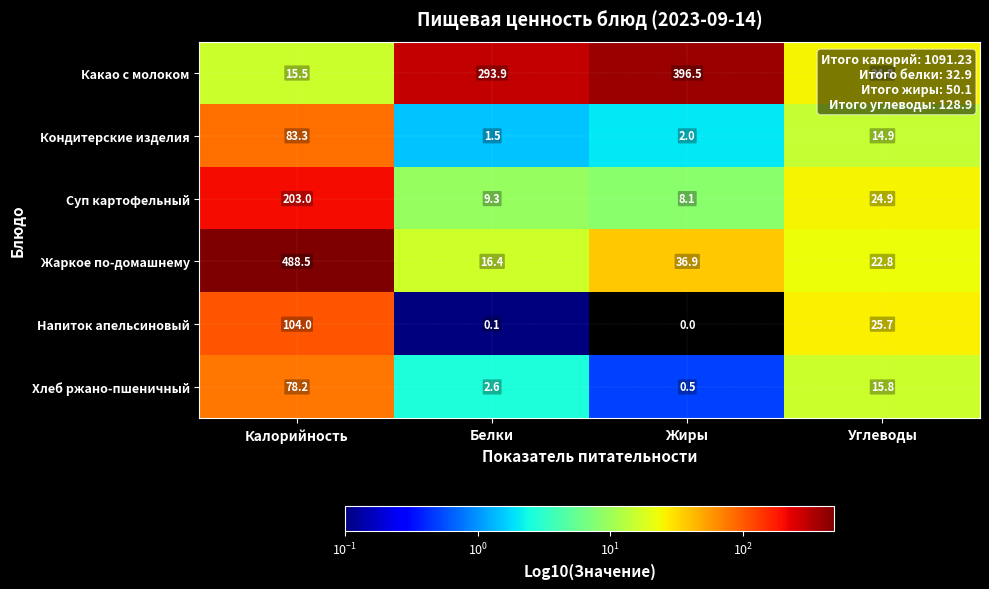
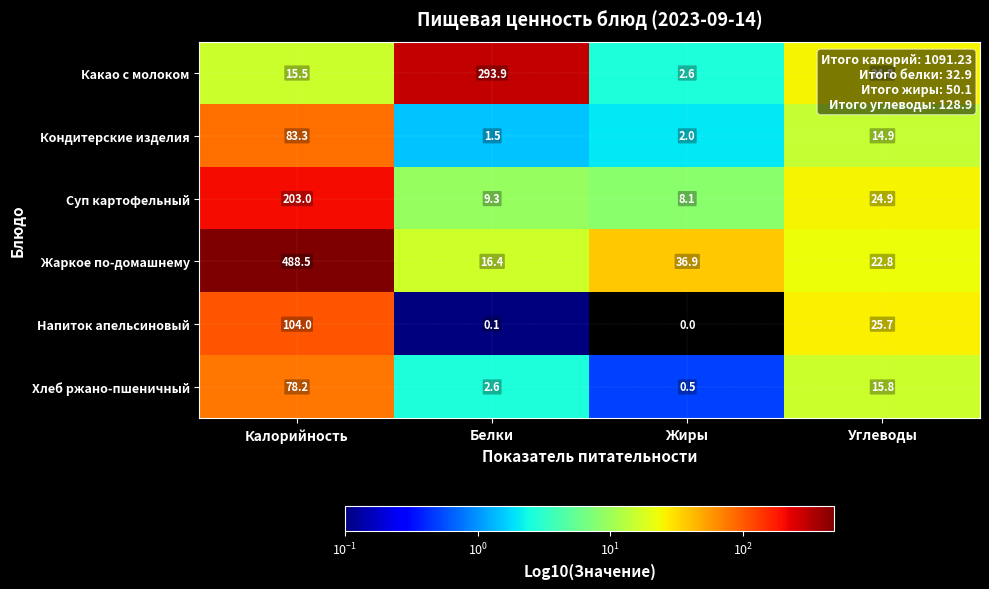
  {
    "Какао с молоком": {
-     "Жиры": 396.5
+     "Жиры": 2.6
    }
  }
